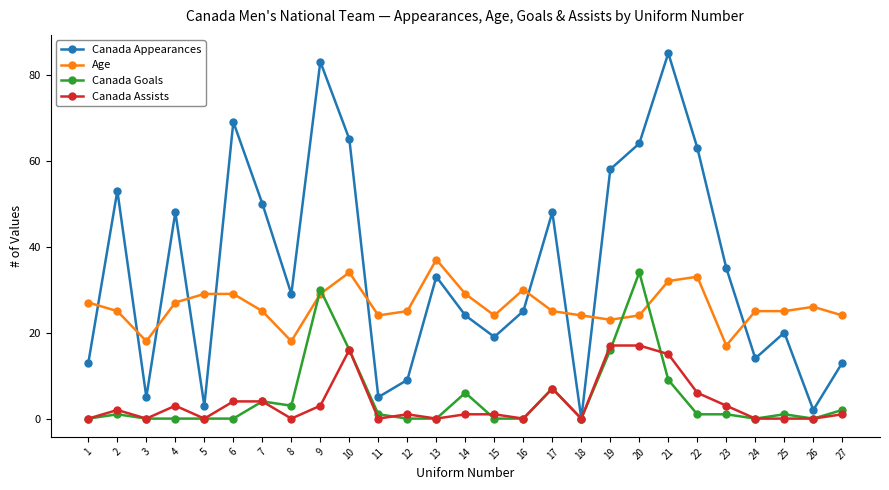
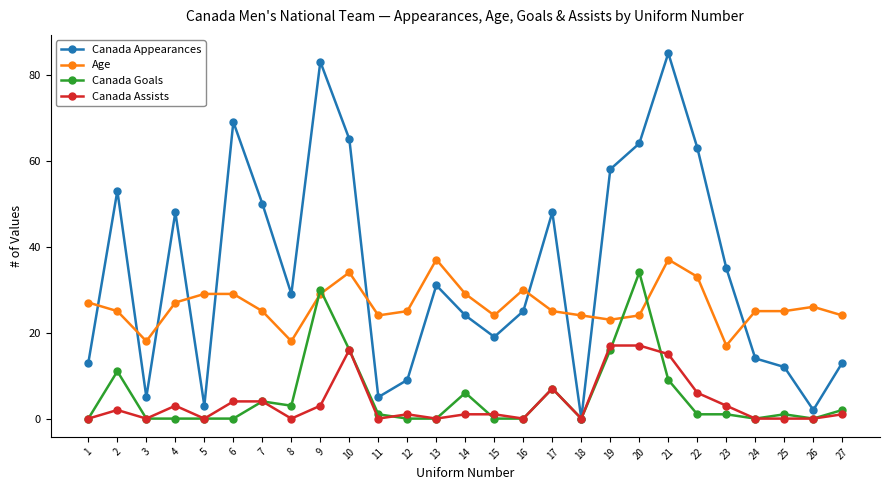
  {
    "Canada Appearances": {
      "1": 13,
      "2": 53,
      "3": 5,
      "4": 48,
      "5": 3,
      "6": 69,
      "7": 50,
      "8": 29,
      "9": 83,
      "10": 65,
      "11": 5,
      "12": 9,
-     "13": 33,
+     "13": 31,
      "14": 24,
      "15": 19,
      "16": 25,
      "17": 48,
      "19": 58,
      "20": 64,
      "21": 85,
      "22": 63,
      "23": 35,
      "24": 14,
-     "25": 20,
+     "25": 12,
      "26": 2,
      "27": 13
    },
    "Age": {
      "1": 27,
      "2": 25,
      "3": 18,
      "4": 27,
      "5": 29,
      "6": 29,
      "7": 25,
      "8": 18,
      "9": 29,
      "10": 34,
      "11": 24,
      "12": 25,
      "13": 37,
      "14": 29,
      "15": 24,
      "16": 30,
      "17": 25,
      "18": 24,
      "19": 23,
      "20": 24,
-     "21": 32,
+     "21": 37,
      "22": 33,
      "23": 17,
      "24": 25,
      "25": 25,
      "26": 26,
      "27": 24
    },
    "Canada Goals": {
-     "2": 1,
+     "2": 11,
      "4": 0,
      "6": 0,
      "8": 3,
      "9": 30,
      "11": 1,
      "12": 0,
      "14": 6,
      "15": 0,
      "19": 16,
      "20": 34,
      "21": 9,
      "22": 1,
      "23": 1,
      "25": 1,
      "27": 2
    },
    "Canada Assists": {
      "2": 2,
      "4": 3,
      "6": 4,
      "8": 0,
      "9": 3,
      "11": 0,
      "12": 1,
      "14": 1,
      "15": 1,
      "19": 17,
      "20": 17,
      "21": 15,
      "22": 6,
      "23": 3,
      "25": 0,
      "27": 1
    }
  }
